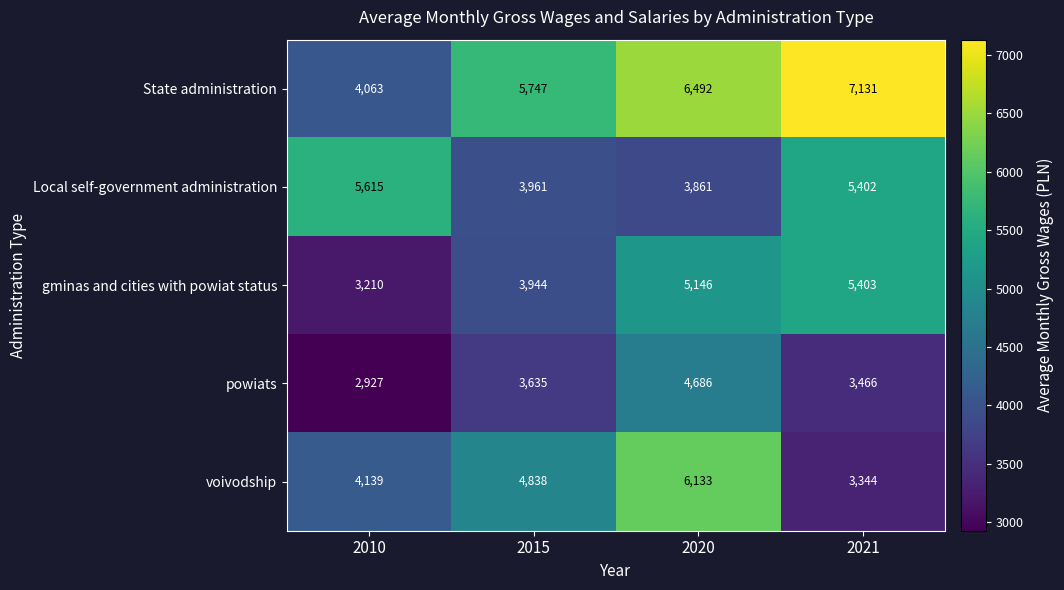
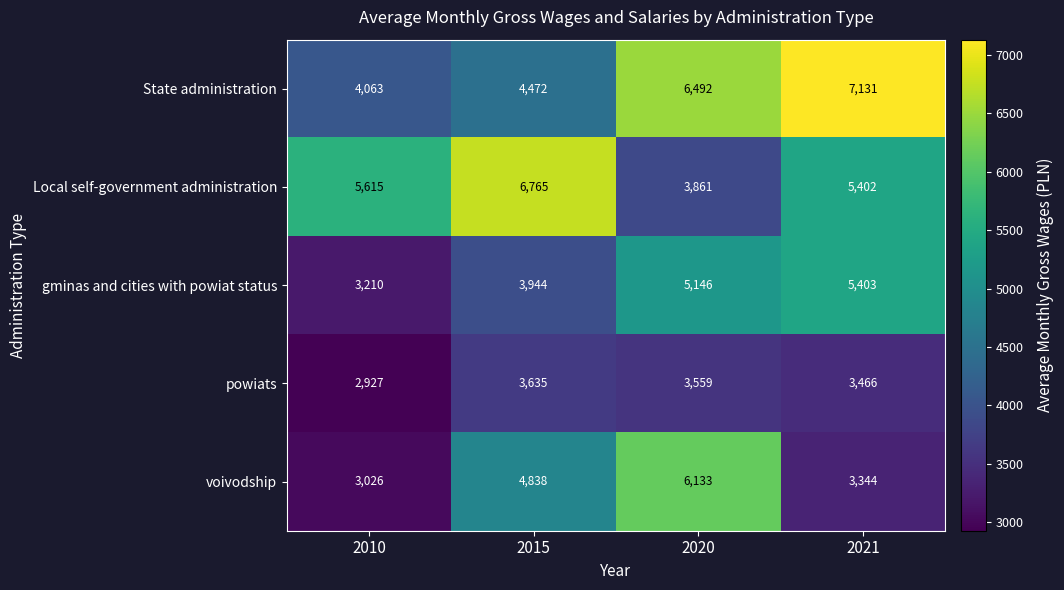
  {
    "State administration": {
      "2010": "4,063",
-     "2015": "5,747",
+     "2015": "4,472",
      "2020": "6,492",
      "2021": "7,131"
    },
    "Local self-government administration": {
      "2010": "5,615",
-     "2015": "3,961",
+     "2015": "6,765",
      "2020": "3,861",
      "2021": "5,402"
    },
    "gminas and cities with powiat status": {
      "2010": "3,210",
      "2015": "3,944",
      "2020": "5,146",
      "2021": "5,403"
    },
    "powiats": {
      "2010": "2,927",
      "2015": "3,635",
-     "2020": "4,686",
+     "2020": "3,559",
      "2021": "3,466"
    },
    "voivodship": {
-     "2010": "4,139",
+     "2010": "3,026",
      "2015": "4,838",
      "2020": "6,133",
      "2021": "3,344"
    }
  }
